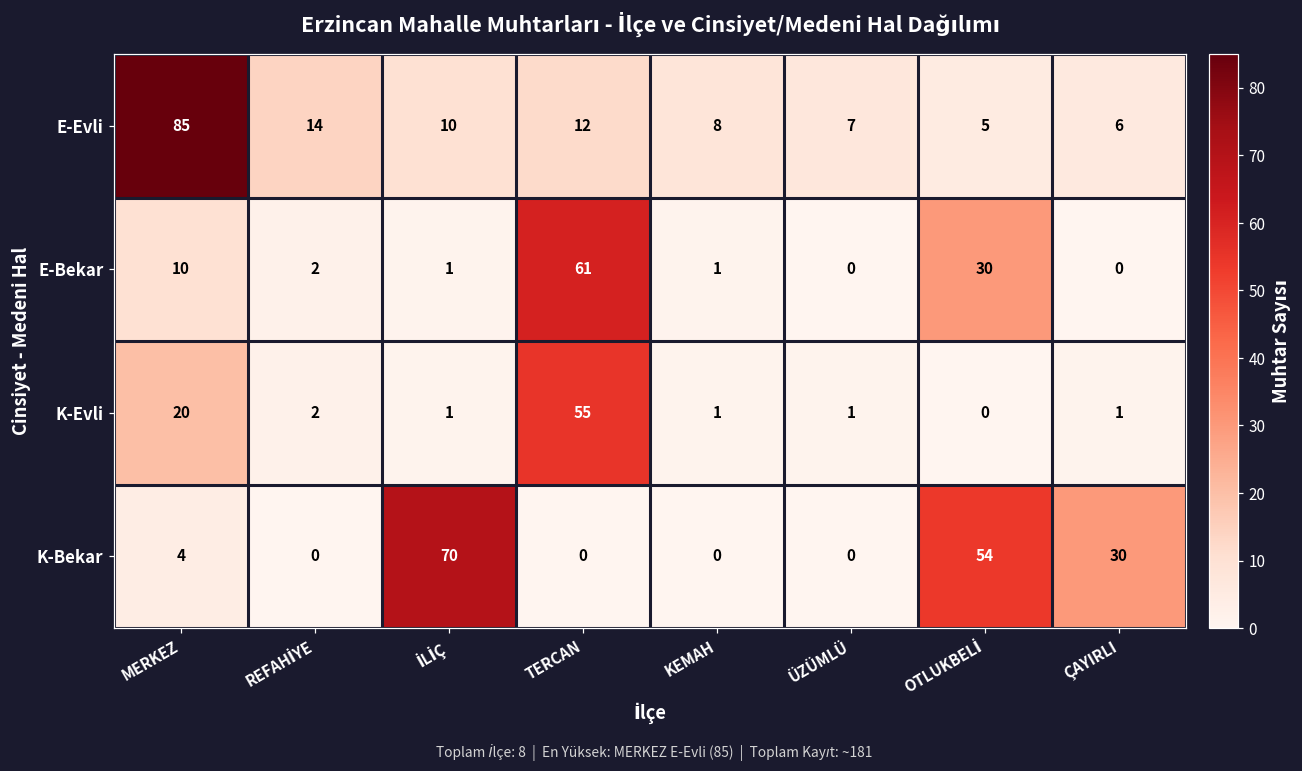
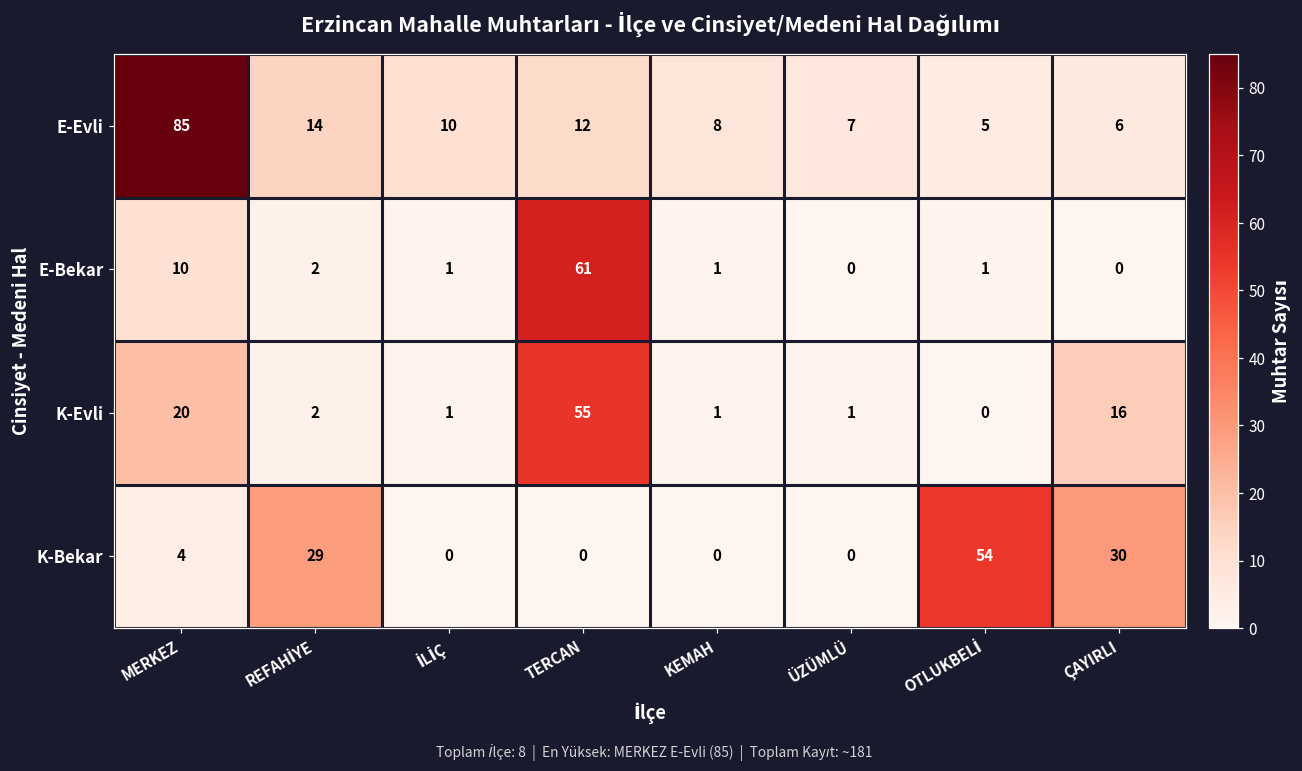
  {
    "E-Bekar": {
-     "OTLUKBELİ": 30
+     "OTLUKBELİ": 1
    },
    "K-Evli": {
-     "ÇAYIRLI": 1
+     "ÇAYIRLI": 16
    },
    "K-Bekar": {
-     "REFAHİYE": 0,
-     "İLİÇ": 70
+     "REFAHİYE": 29,
+     "İLİÇ": 0
    }
  }
